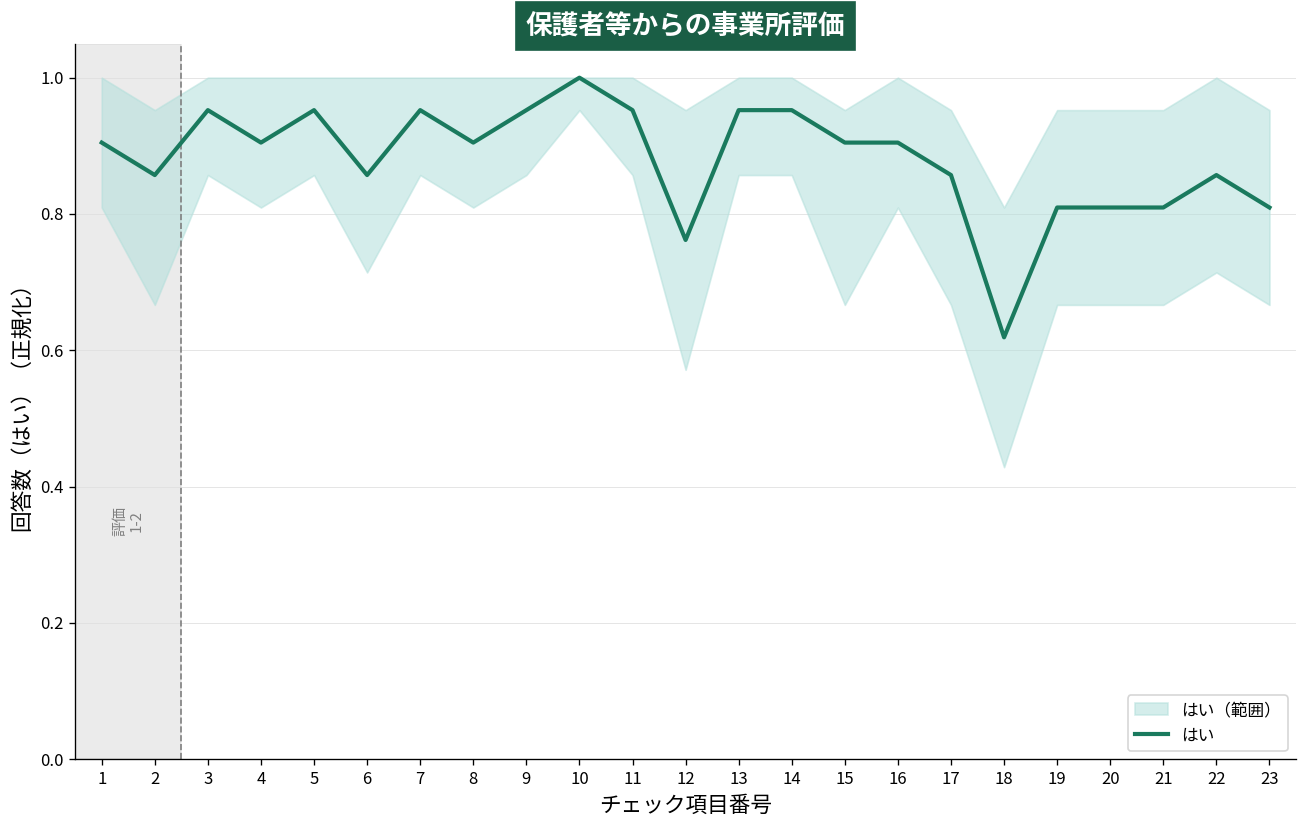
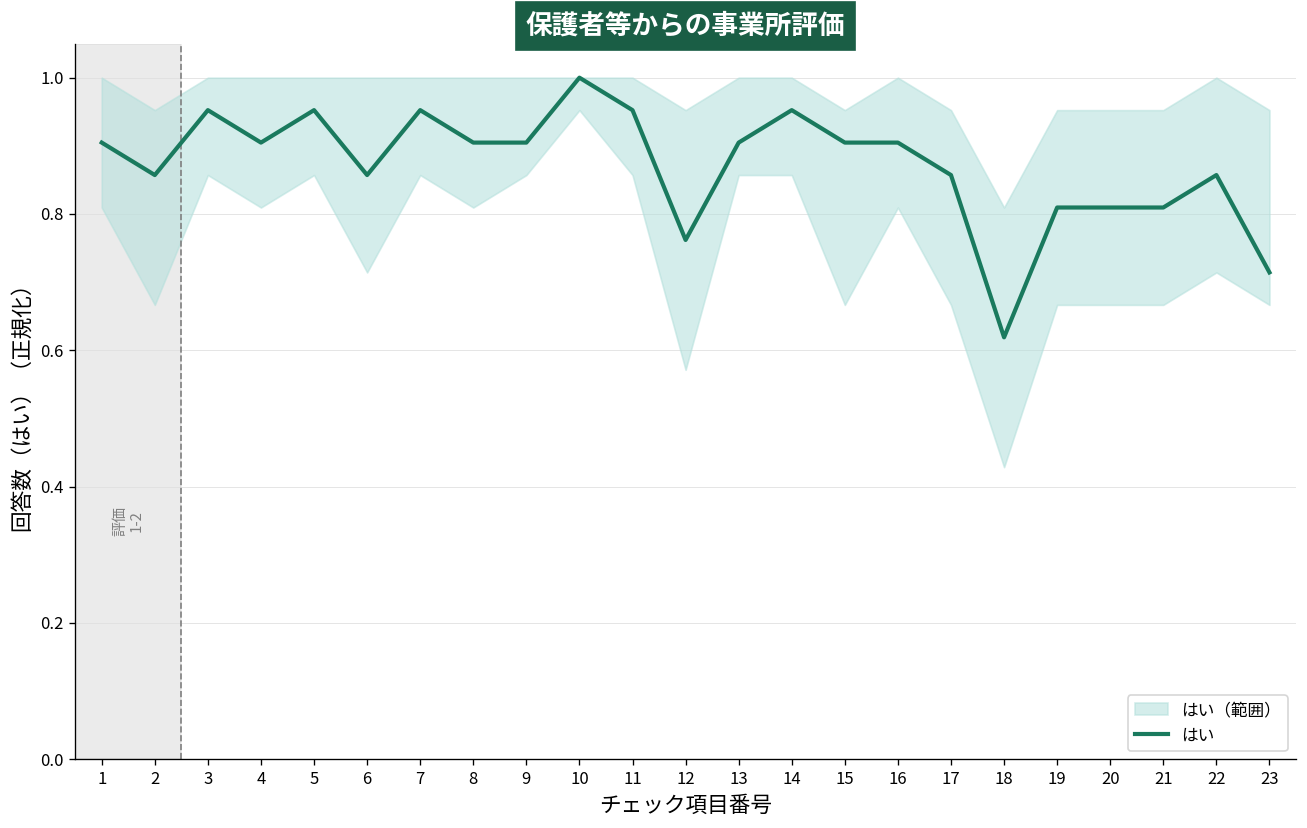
  {
    "はい": {
      "1": 0.90,
      "2": 0.86,
      "3": 0.95,
      "4": 0.90,
      "5": 0.95,
      "6": 0.86,
      "7": 0.95,
      "8": 0.90,
-     "9": 0.95,
+     "9": 0.90,
      "11": 0.95,
      "12": 0.76,
-     "13": 0.95,
+     "13": 0.90,
      "14": 0.95,
      "15": 0.90,
      "16": 0.90,
      "17": 0.86,
      "18": 0.62,
      "19": 0.81,
      "20": 0.81,
      "21": 0.81,
      "22": 0.86,
-     "23": 0.81
+     "23": 0.71
    }
  }
